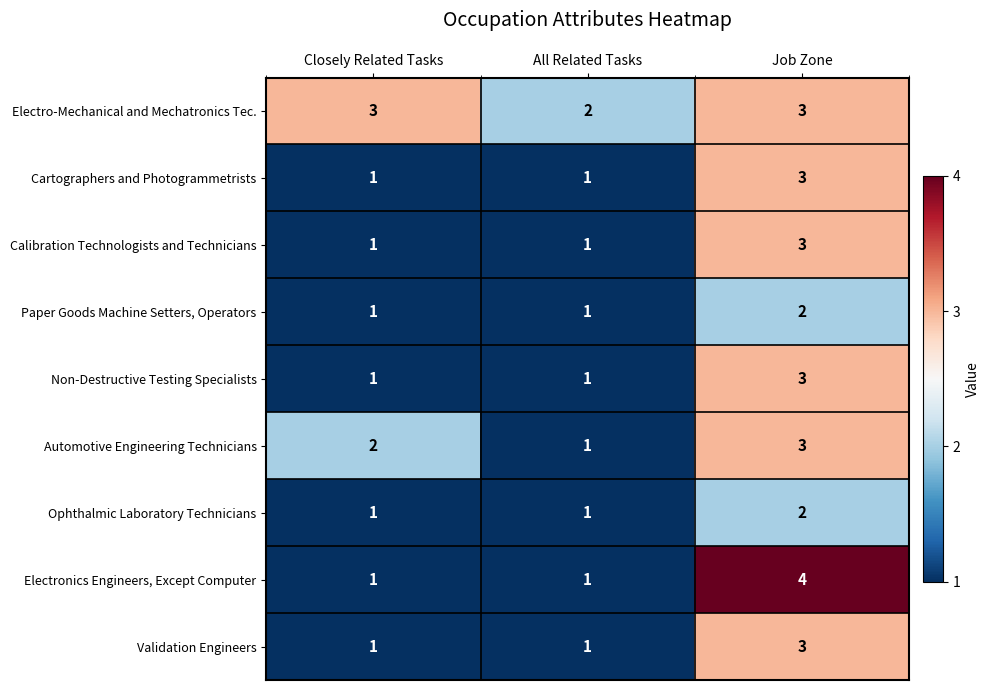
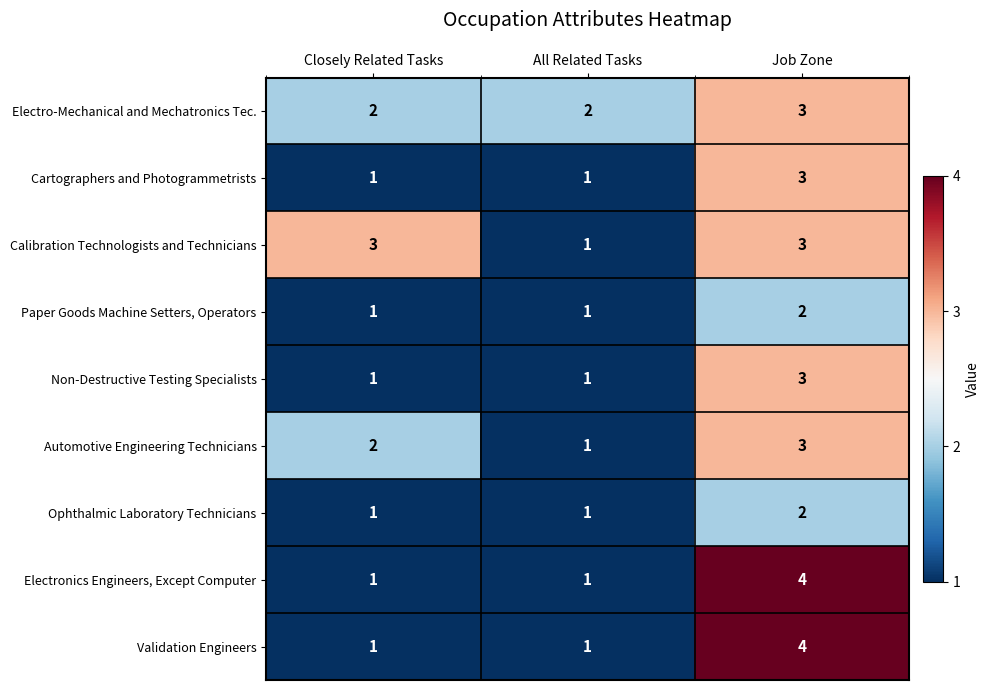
  {
    "Electro-Mechanical and Mechatronics Tec.": {
-     "Closely Related Tasks": 3,
+     "Closely Related Tasks": 2,
      "All Related Tasks": 2,
      "Job Zone": 3
    },
    "Cartographers and Photogrammetrists": {
      "Closely Related Tasks": 1,
      "All Related Tasks": 1,
      "Job Zone": 3
    },
    "Calibration Technologists and Technicians": {
-     "Closely Related Tasks": 1,
+     "Closely Related Tasks": 3,
      "All Related Tasks": 1,
      "Job Zone": 3
    },
    "Paper Goods Machine Setters, Operators": {
      "Closely Related Tasks": 1,
      "All Related Tasks": 1,
      "Job Zone": 2
    },
    "Non-Destructive Testing Specialists": {
      "Closely Related Tasks": 1,
      "All Related Tasks": 1,
      "Job Zone": 3
    },
    "Automotive Engineering Technicians": {
      "Closely Related Tasks": 2,
      "All Related Tasks": 1,
      "Job Zone": 3
    },
    "Ophthalmic Laboratory Technicians": {
      "Closely Related Tasks": 1,
      "All Related Tasks": 1,
      "Job Zone": 2
    },
    "Electronics Engineers, Except Computer": {
      "Closely Related Tasks": 1,
      "All Related Tasks": 1,
      "Job Zone": 4
    },
    "Validation Engineers": {
      "Closely Related Tasks": 1,
      "All Related Tasks": 1,
-     "Job Zone": 3
+     "Job Zone": 4
    }
  }
